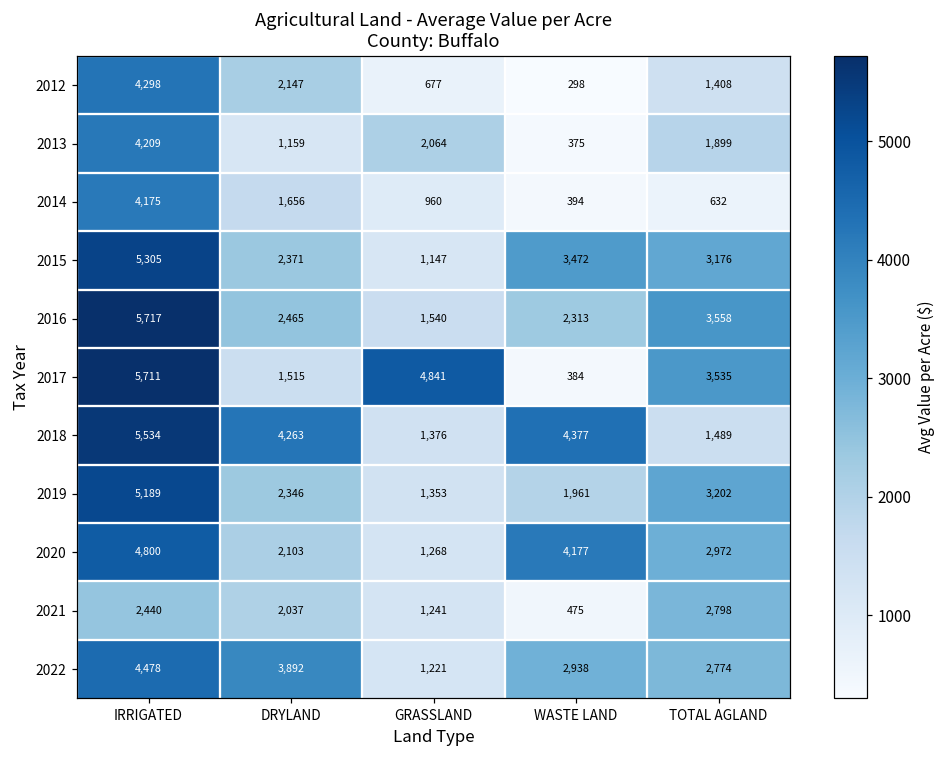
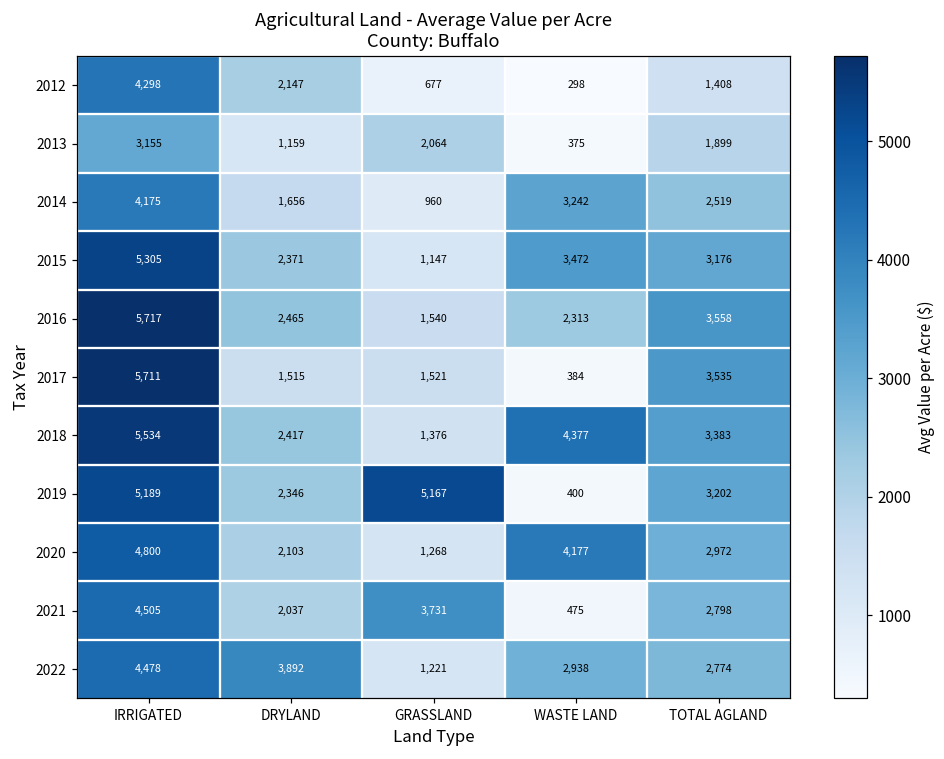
  {
    "2012": {
      "IRRIGATED": "4,298",
      "DRYLAND": "2,147",
      "GRASSLAND": "677",
      "WASTE LAND": "298",
      "TOTAL AGLAND": "1,408"
    },
    "2013": {
-     "IRRIGATED": "4,209",
+     "IRRIGATED": "3,155",
      "DRYLAND": "1,159",
      "GRASSLAND": "2,064",
      "WASTE LAND": "375",
      "TOTAL AGLAND": "1,899"
    },
    "2014": {
      "IRRIGATED": "4,175",
      "DRYLAND": "1,656",
      "GRASSLAND": "960",
-     "WASTE LAND": "394",
-     "TOTAL AGLAND": "632"
+     "WASTE LAND": "3,242",
+     "TOTAL AGLAND": "2,519"
    },
    "2015": {
      "IRRIGATED": "5,305",
      "DRYLAND": "2,371",
      "GRASSLAND": "1,147",
      "WASTE LAND": "3,472",
      "TOTAL AGLAND": "3,176"
    },
    "2016": {
      "IRRIGATED": "5,717",
      "DRYLAND": "2,465",
      "GRASSLAND": "1,540",
      "WASTE LAND": "2,313",
      "TOTAL AGLAND": "3,558"
    },
    "2017": {
      "IRRIGATED": "5,711",
      "DRYLAND": "1,515",
-     "GRASSLAND": "4,841",
+     "GRASSLAND": "1,521",
      "WASTE LAND": "384",
      "TOTAL AGLAND": "3,535"
    },
    "2018": {
      "IRRIGATED": "5,534",
-     "DRYLAND": "4,263",
+     "DRYLAND": "2,417",
      "GRASSLAND": "1,376",
      "WASTE LAND": "4,377",
-     "TOTAL AGLAND": "1,489"
+     "TOTAL AGLAND": "3,383"
    },
    "2019": {
      "IRRIGATED": "5,189",
      "DRYLAND": "2,346",
-     "GRASSLAND": "1,353",
-     "WASTE LAND": "1,961",
+     "GRASSLAND": "5,167",
+     "WASTE LAND": "400",
      "TOTAL AGLAND": "3,202"
    },
    "2020": {
      "IRRIGATED": "4,800",
      "DRYLAND": "2,103",
      "GRASSLAND": "1,268",
      "WASTE LAND": "4,177",
      "TOTAL AGLAND": "2,972"
    },
    "2021": {
-     "IRRIGATED": "2,440",
+     "IRRIGATED": "4,505",
      "DRYLAND": "2,037",
-     "GRASSLAND": "1,241",
+     "GRASSLAND": "3,731",
      "WASTE LAND": "475",
      "TOTAL AGLAND": "2,798"
    },
    "2022": {
      "IRRIGATED": "4,478",
      "DRYLAND": "3,892",
      "GRASSLAND": "1,221",
      "WASTE LAND": "2,938",
      "TOTAL AGLAND": "2,774"
    }
  }
